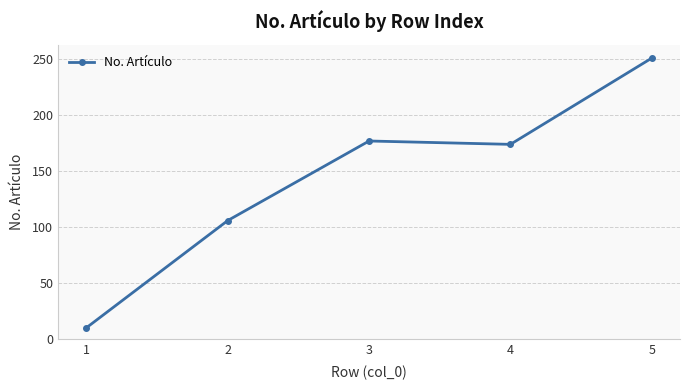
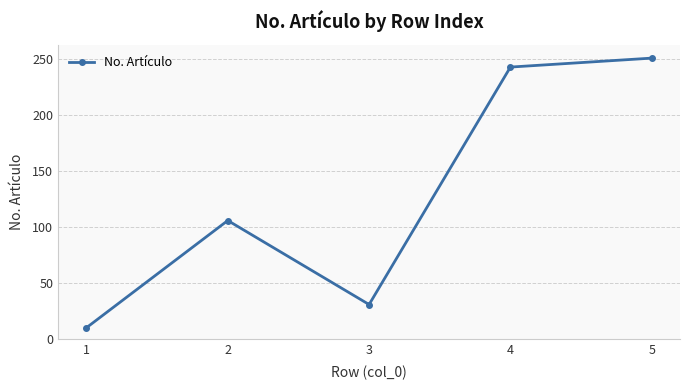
  {
    "1": 10,
    "2": 106,
-   "3": 177,
-   "4": 174,
+   "3": 31,
+   "4": 243,
    "5": 251
  }
